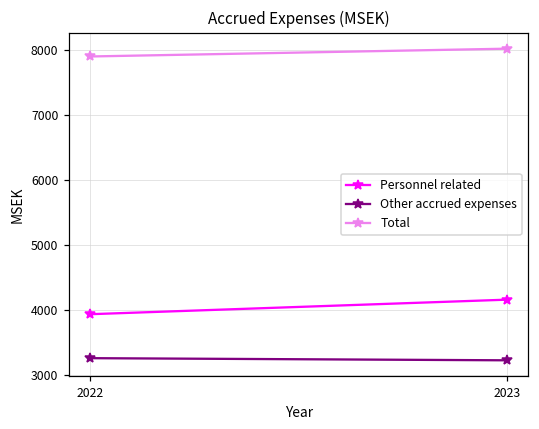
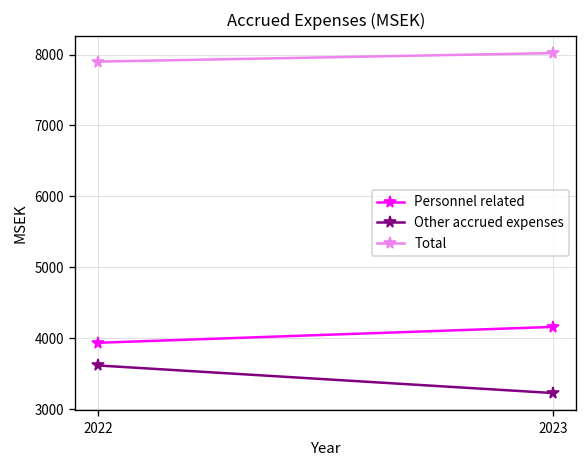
  {
    "Personnel related": {
      "2022": 3900,
      "2023": 4200
    },
    "Other accrued expenses": {
-     "2022": 3300,
+     "2022": 3600,
      "2023": 3200
    },
    "Total": {
      "2022": 7900,
      "2023": 8000
    }
  }
